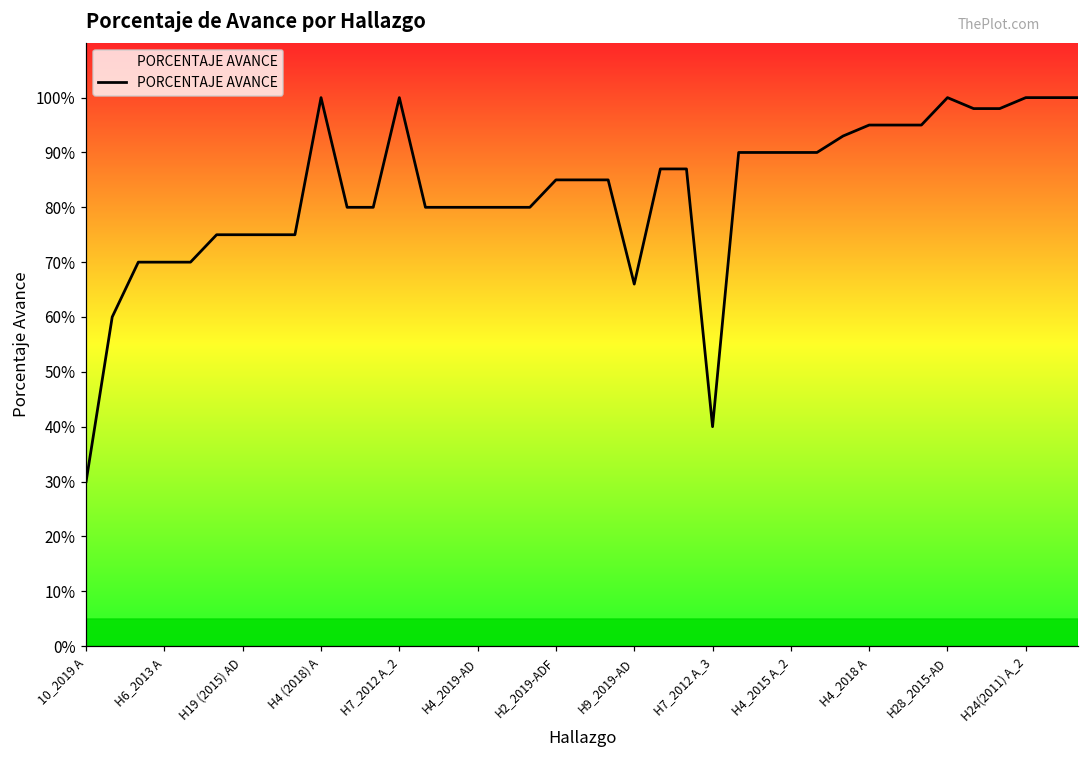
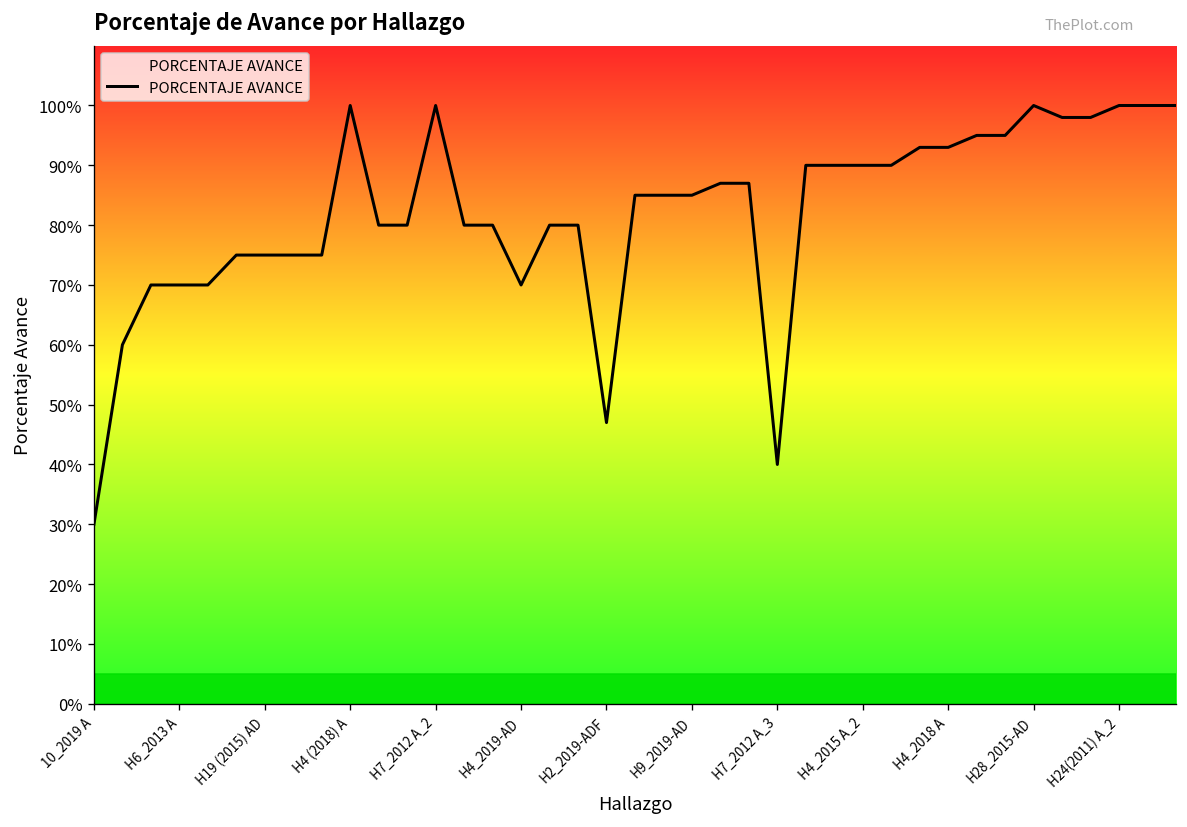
  {
    "10_2019 A": "30%",
    "H6_2013 A": "70%",
    "H19 (2015) AD": "75%",
    "H4 (2018) A": "100%",
    "H7_2012 A_2": "100%",
-   "H4_2019-AD": "80%",
-   "H2_2019-ADF": "85%",
-   "H9_2019-AD": "66%",
+   "H4_2019-AD": "70%",
+   "H2_2019-ADF": "47%",
+   "H9_2019-AD": "85%",
    "H7_2012 A_3": "40%",
    "H4_2015 A_2": "90%",
-   "H4_2018 A": "95%",
+   "H4_2018 A": "93%",
    "H28_2015-AD": "100%",
    "H24(2011) A_2": "100%"
  }
